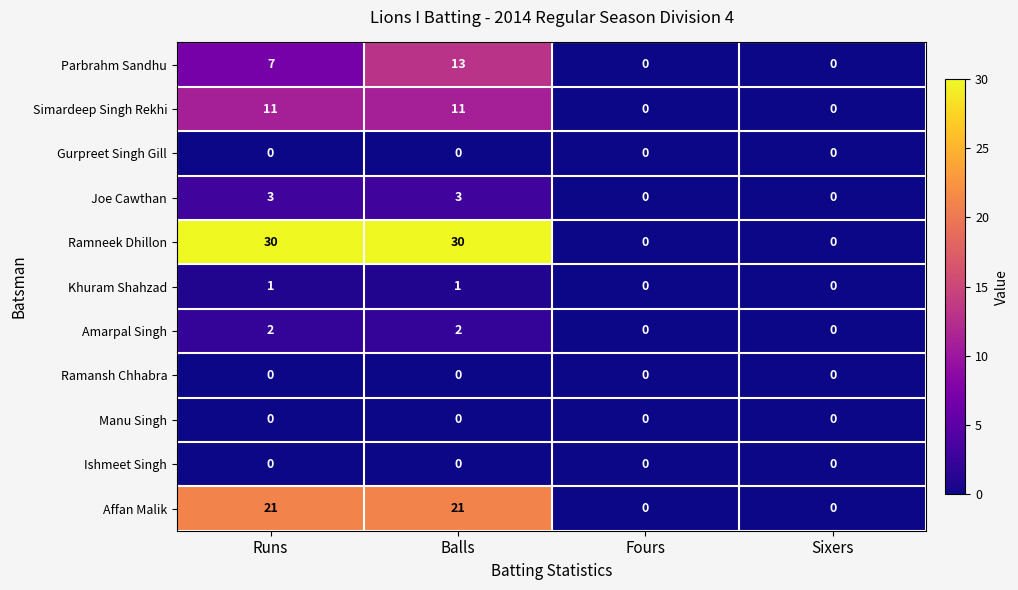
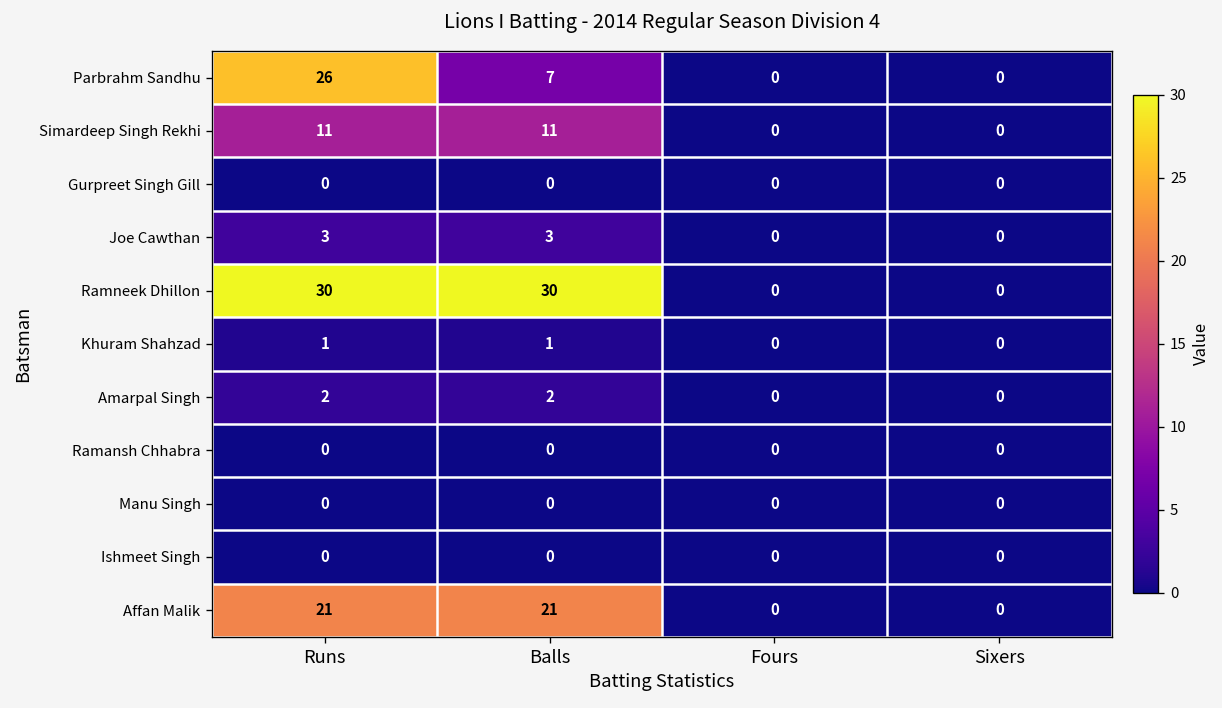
  {
    "Parbrahm Sandhu": {
-     "Runs": 7,
-     "Balls": 13,
+     "Runs": 26,
+     "Balls": 7,
      "Fours": 0,
      "Sixers": 0
    },
    "Simardeep Singh Rekhi": {
      "Runs": 11,
      "Balls": 11,
      "Fours": 0,
      "Sixers": 0
    },
    "Gurpreet Singh Gill": {
      "Runs": 0,
      "Balls": 0,
      "Fours": 0,
      "Sixers": 0
    },
    "Joe Cawthan": {
      "Runs": 3,
      "Balls": 3,
      "Fours": 0,
      "Sixers": 0
    },
    "Ramneek Dhillon": {
      "Runs": 30,
      "Balls": 30,
      "Fours": 0,
      "Sixers": 0
    },
    "Khuram Shahzad": {
      "Runs": 1,
      "Balls": 1,
      "Fours": 0,
      "Sixers": 0
    },
    "Amarpal Singh": {
      "Runs": 2,
      "Balls": 2,
      "Fours": 0,
      "Sixers": 0
    },
    "Ramansh Chhabra": {
      "Runs": 0,
      "Balls": 0,
      "Fours": 0,
      "Sixers": 0
    },
    "Manu Singh": {
      "Runs": 0,
      "Balls": 0,
      "Fours": 0,
      "Sixers": 0
    },
    "Ishmeet Singh": {
      "Runs": 0,
      "Balls": 0,
      "Fours": 0,
      "Sixers": 0
    },
    "Affan Malik": {
      "Runs": 21,
      "Balls": 21,
      "Fours": 0,
      "Sixers": 0
    }
  }
